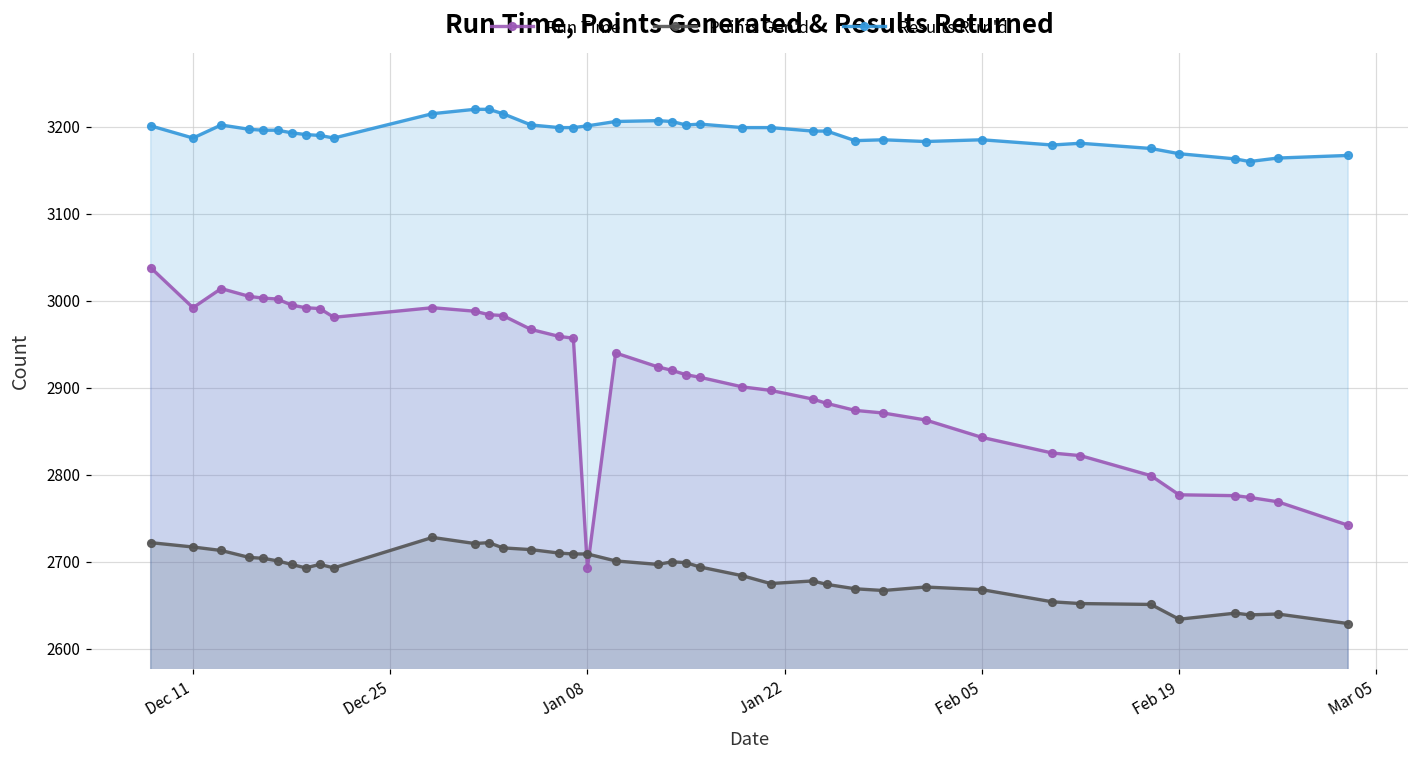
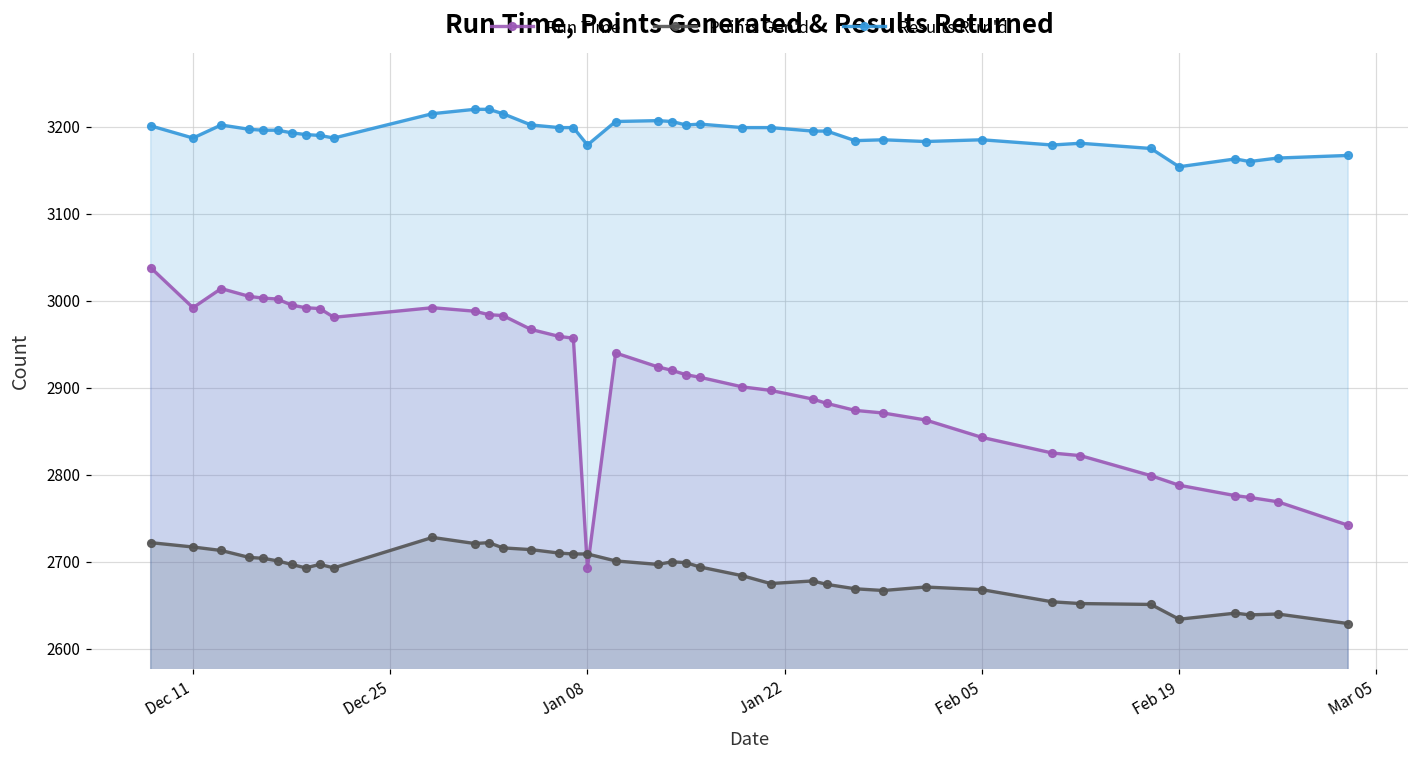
  {
    "Run Time": {
      "Dec 11": 2990,
      "Jan 08": 2690,
      "Feb 05": 2840,
-     "Feb 19": 2780
+     "Feb 19": 2790
    },
    "Points Gen'd": {
      "Dec 11": 2720,
      "Jan 08": 2710,
      "Feb 05": 2670,
      "Feb 19": 2630
    },
    "Results Rtrn'd": {
      "Dec 11": 3190,
-     "Jan 08": 3200,
+     "Jan 08": 3180,
      "Feb 05": 3190,
-     "Feb 19": 3170
+     "Feb 19": 3150
    }
  }
